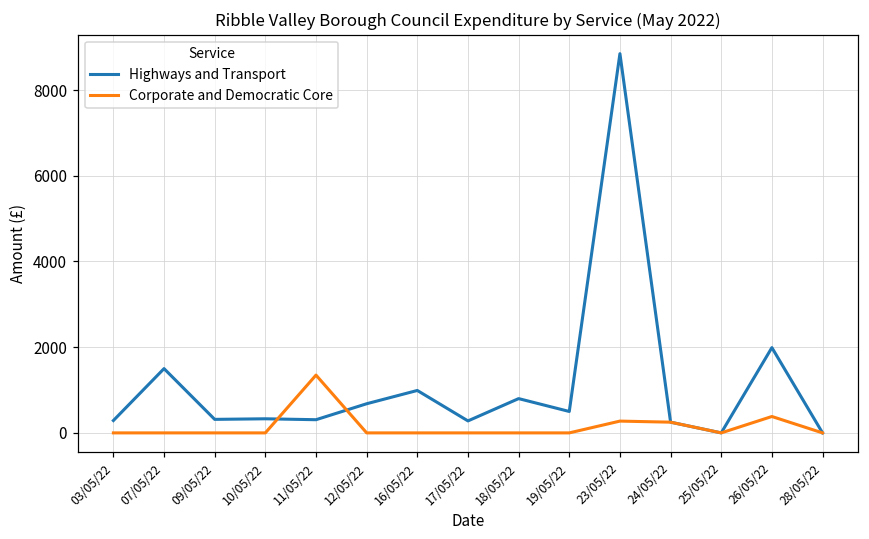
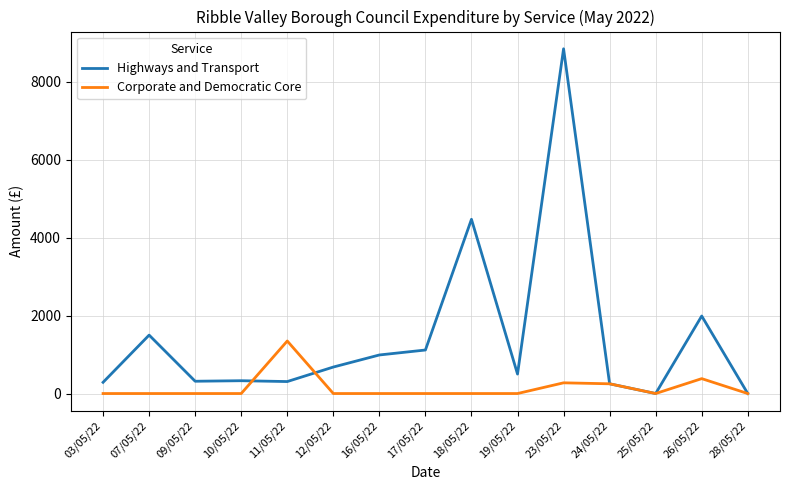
  {
    "Highways and Transport": {
      "03/05/22": 300,
      "07/05/22": 1500,
      "09/05/22": 300,
      "10/05/22": 300,
      "11/05/22": 300,
      "12/05/22": 700,
      "16/05/22": 1000,
-     "17/05/22": 300,
-     "18/05/22": 800,
+     "17/05/22": 1100,
+     "18/05/22": 4500,
      "19/05/22": 500,
      "23/05/22": 8900,
      "26/05/22": 2000
    },
    "Corporate and Democratic Core": {
      "03/05/22": 0,
      "07/05/22": 0,
      "09/05/22": 0,
      "10/05/22": 0,
      "11/05/22": 1300,
      "12/05/22": 0,
      "16/05/22": 0,
      "17/05/22": 0,
      "18/05/22": 0,
      "19/05/22": 0,
      "23/05/22": 300,
      "26/05/22": 400
    }
  }
